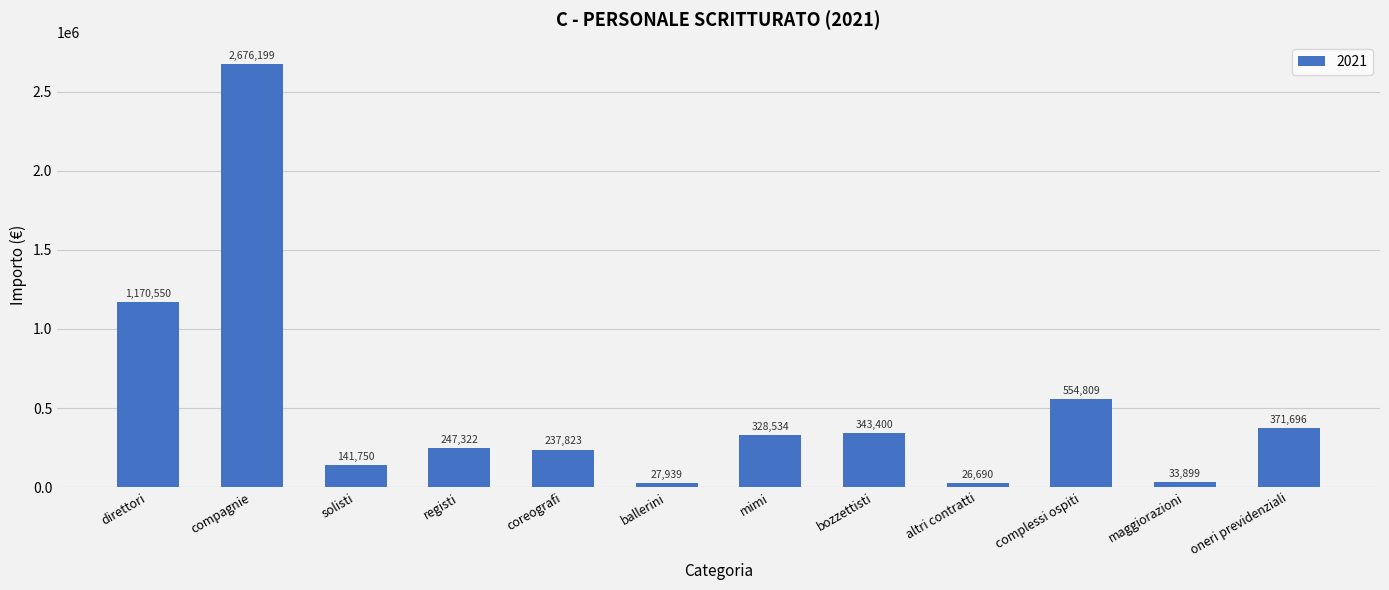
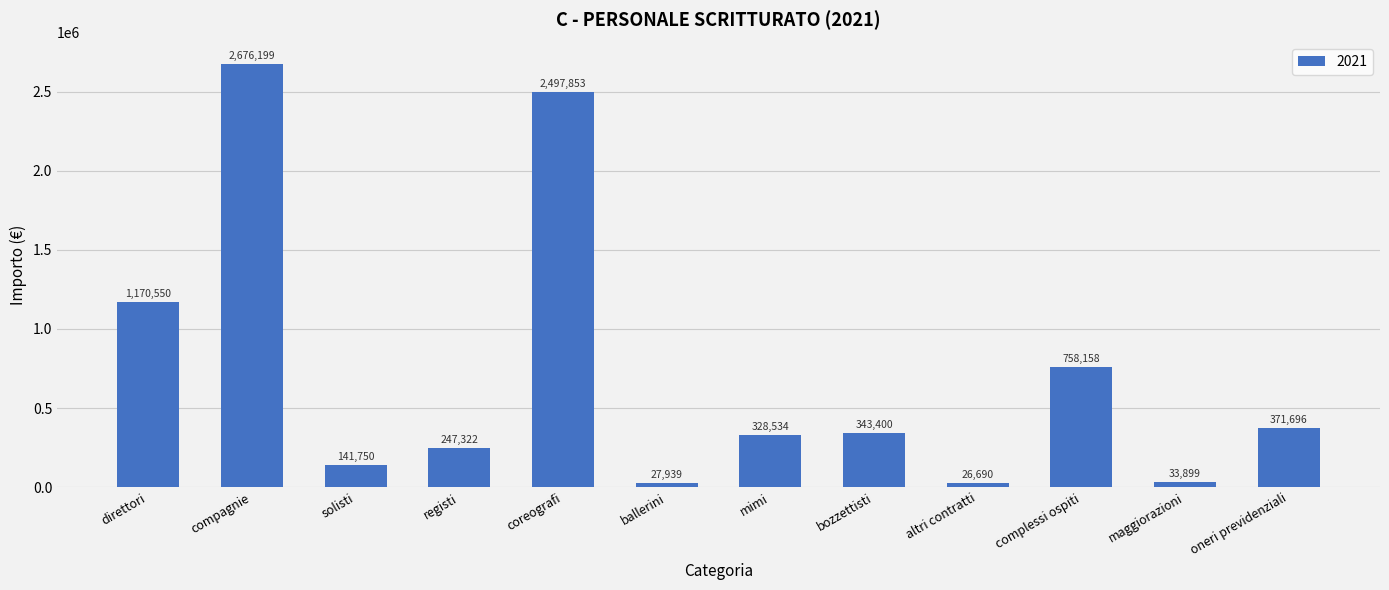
  {
    "direttori": "1,170,550",
    "compagnie": "2,676,199",
    "solisti": "141,750",
    "registi": "247,322",
-   "coreografi": "237,823",
+   "coreografi": "2,497,853",
    "ballerini": "27,939",
    "mimi": "328,534",
    "bozzettisti": "343,400",
    "altri contratti": "26,690",
-   "complessi ospiti": "554,809",
+   "complessi ospiti": "758,158",
    "maggiorazioni": "33,899",
    "oneri previdenziali": "371,696"
  }
